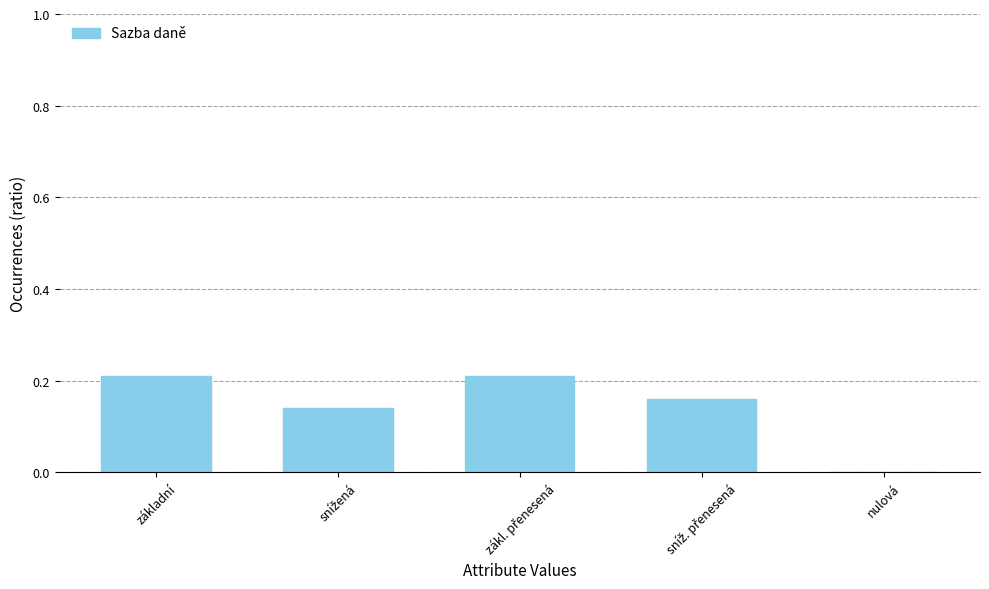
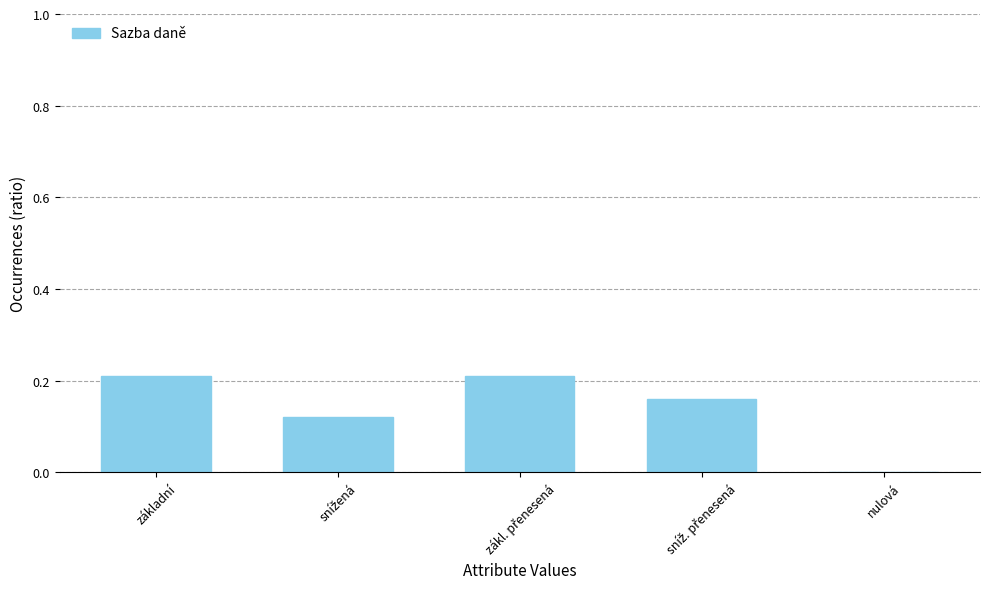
  {
    "základní": 0.21,
-   "snížená": 0.14,
+   "snížená": 0.12,
    "zákl. přenesená": 0.21,
    "sníž. přenesená": 0.16,
    "nulová": 0.00
  }
